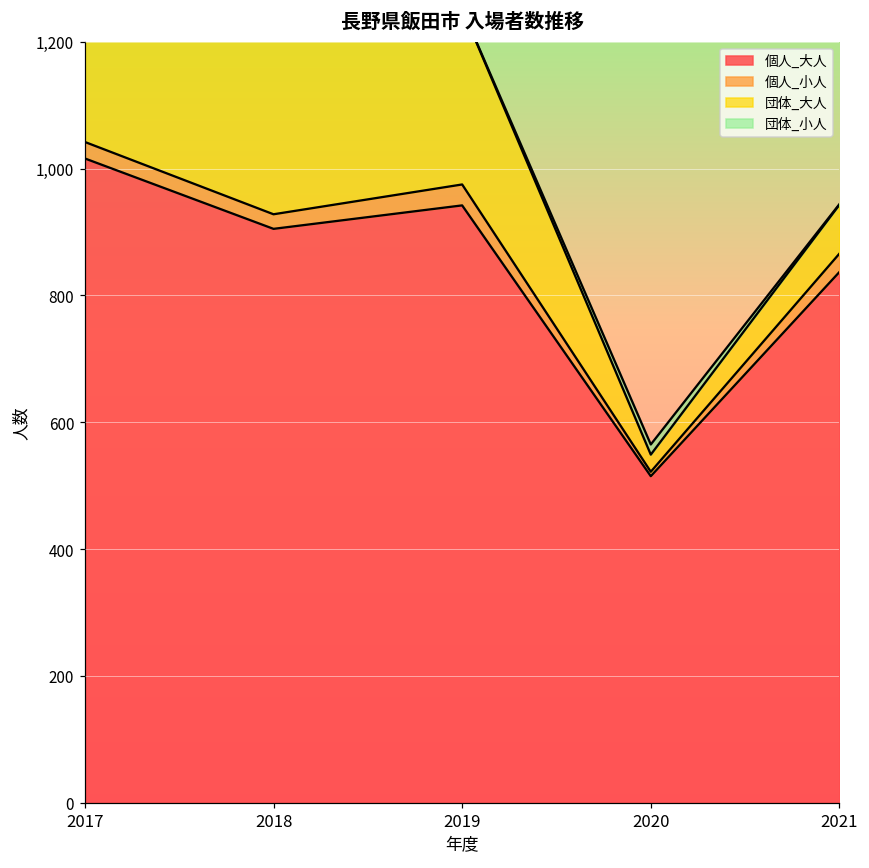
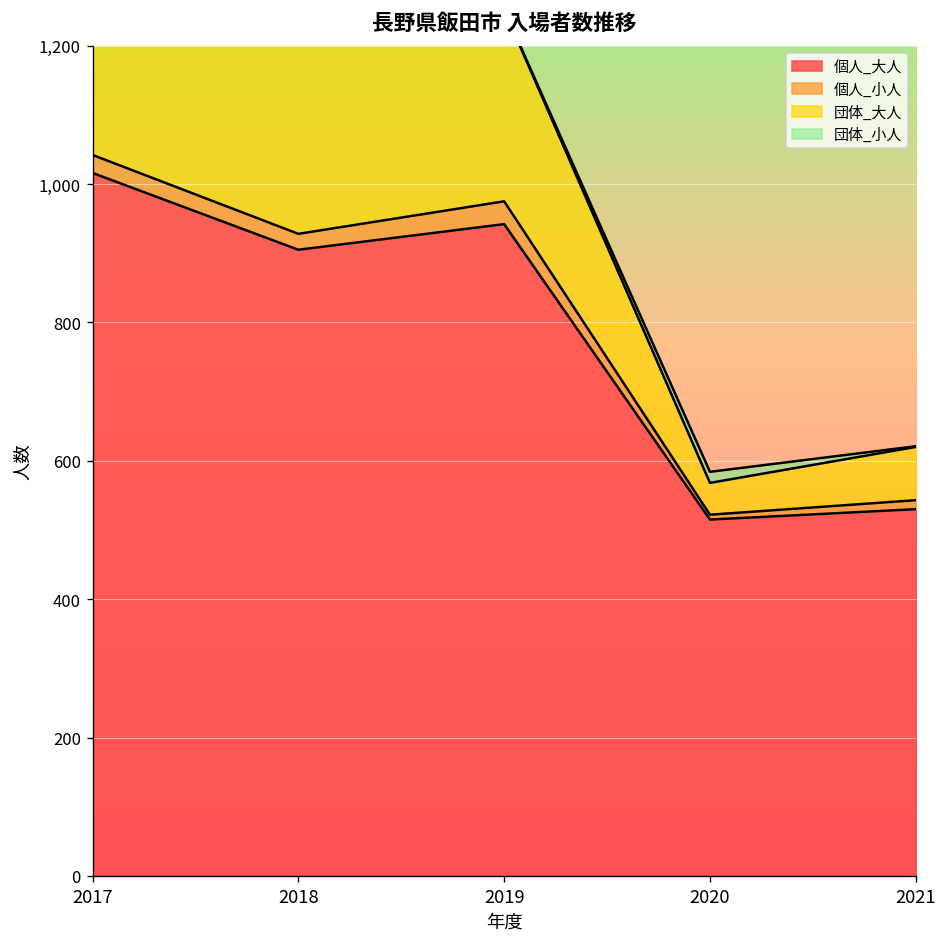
  {
    "個人_大人": {
      "2017": "1,020",
      "2018": "910",
      "2019": "940",
      "2020": "520",
-     "2021": "840"
+     "2021": "530"
    },
    "個人_小人": {
      "2017": "30",
      "2018": "20",
      "2019": "30",
      "2020": "10",
-     "2021": "30"
+     "2021": "10"
    },
    "団体_大人": {
-     "2020": "30"
+     "2020": "50"
    },
    "団体_小人": {
      "2020": "20"
    }
  }
